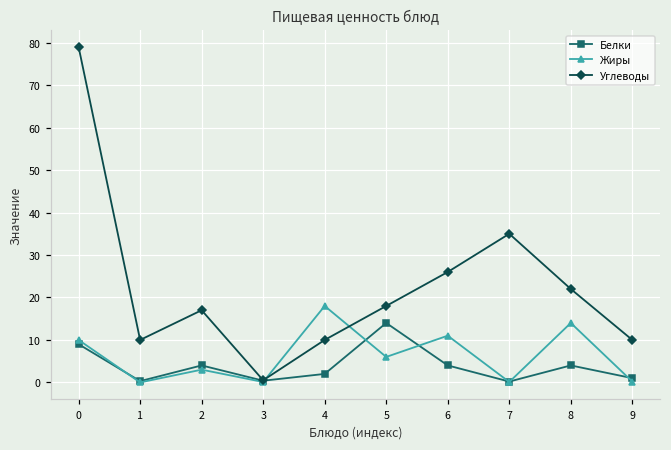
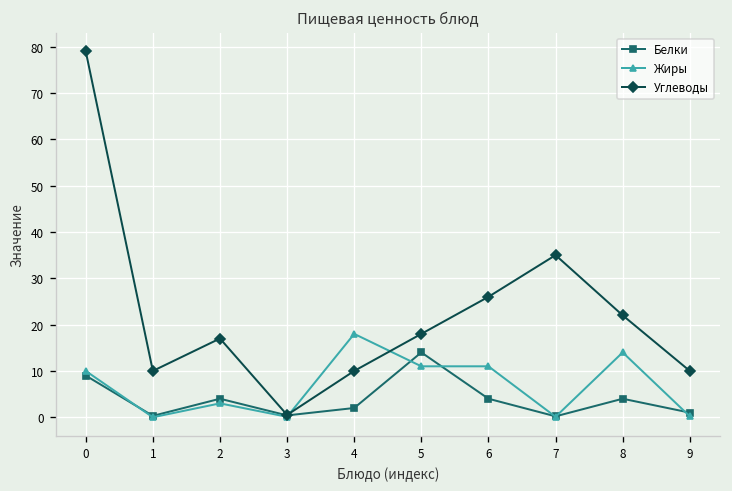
  {
    "Жиры": {
      "0": 10,
      "2": 3,
      "4": 18,
-     "5": 6,
+     "5": 11,
      "6": 11,
      "8": 14,
      "9": 0
    }
  }
